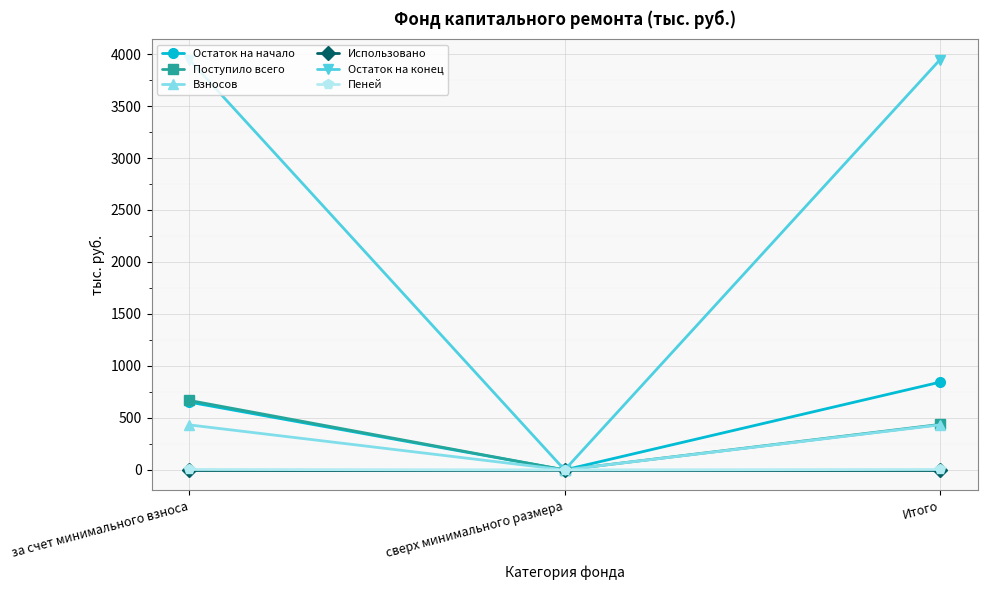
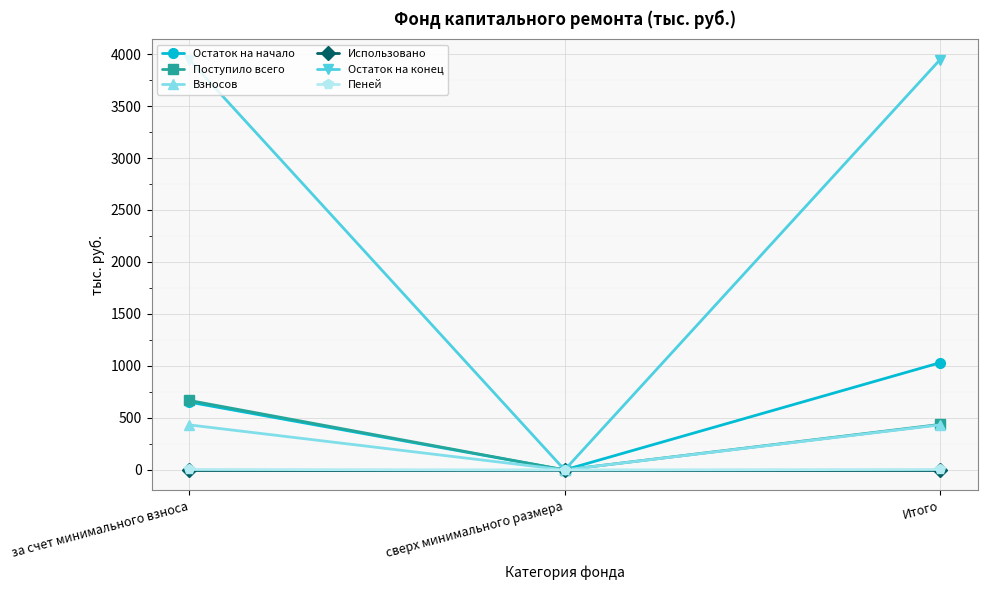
  {
    "Остаток на начало": {
-     "Итого": 840
+     "Итого": 1030
    }
  }
